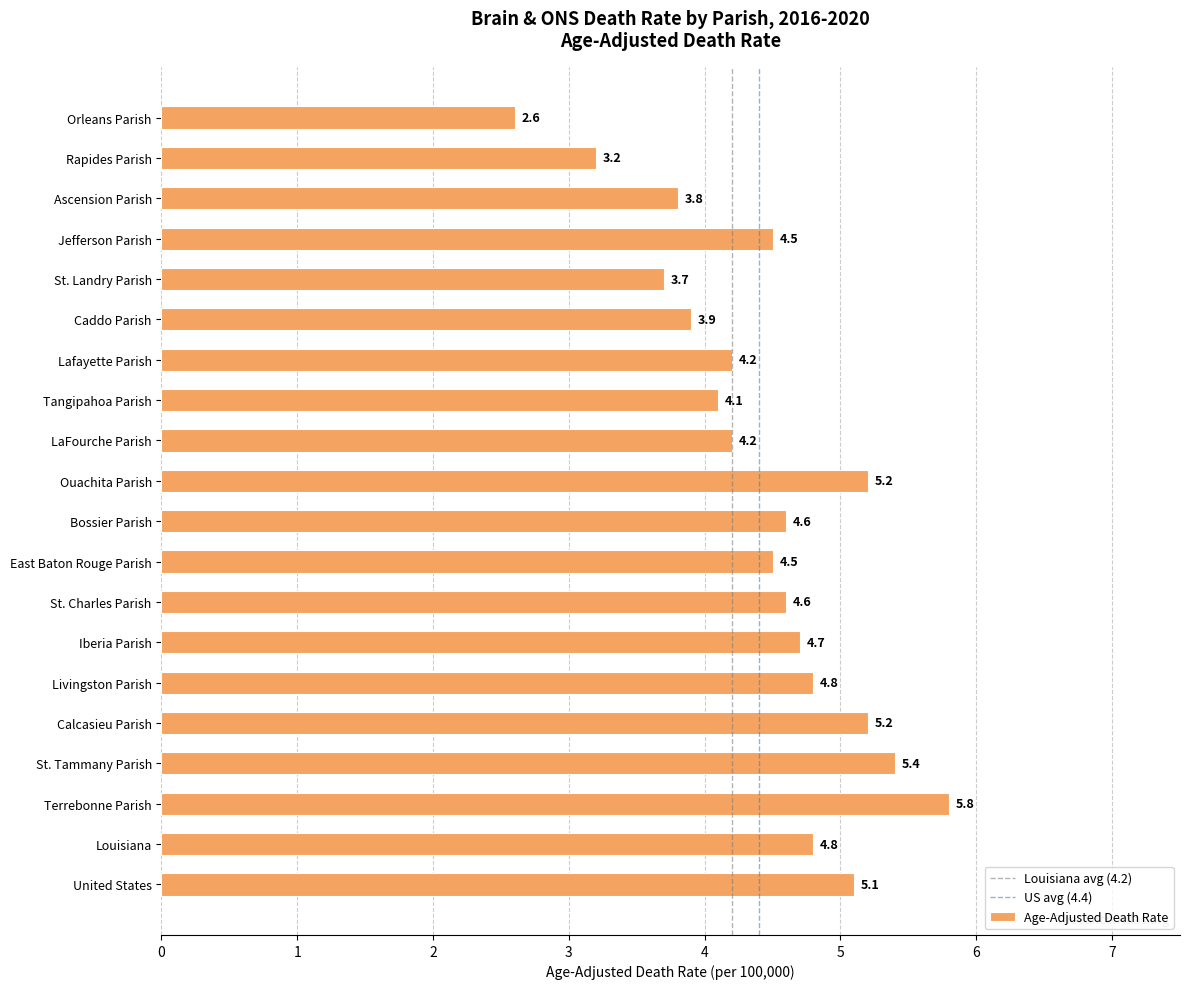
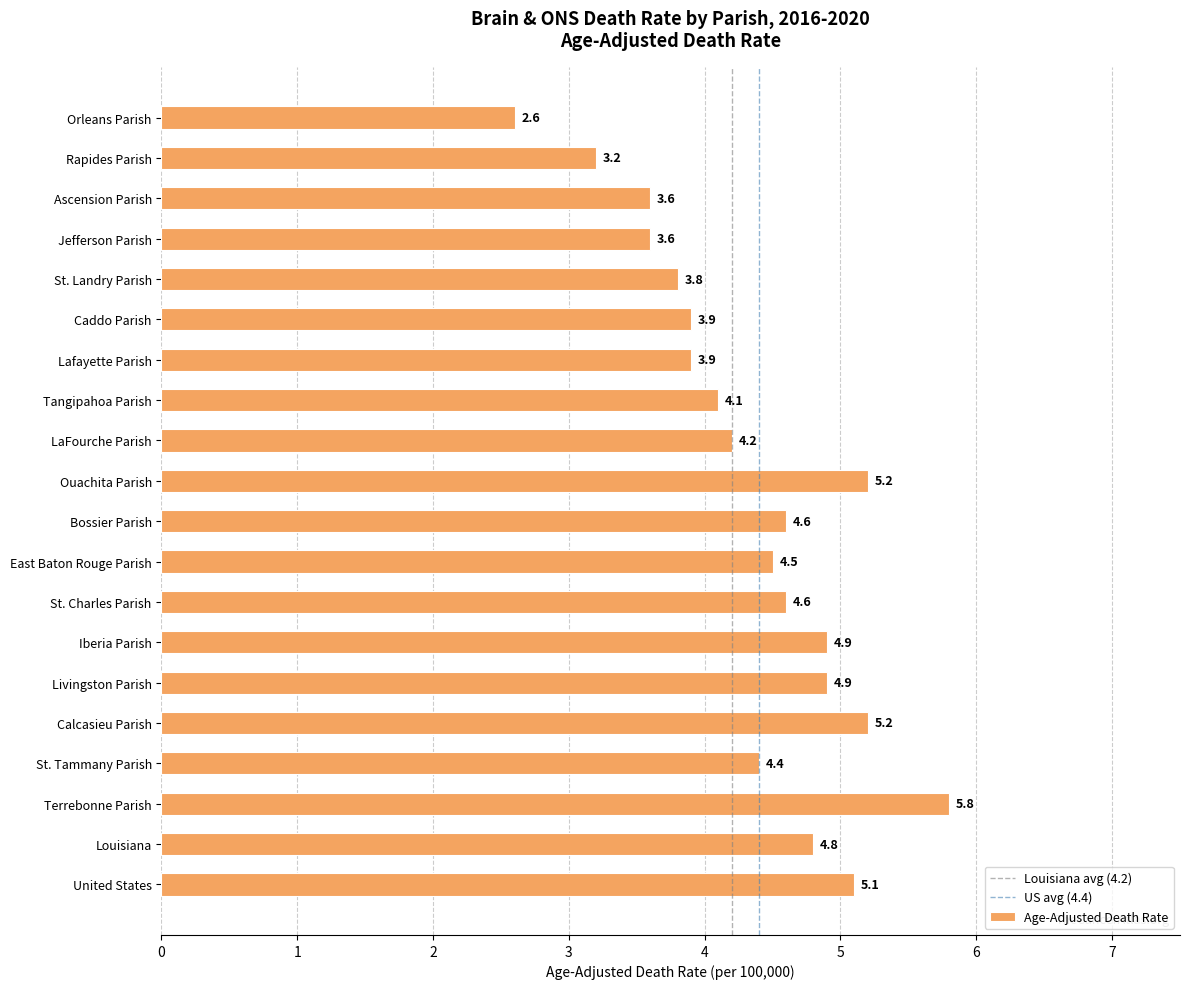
  {
    "Orleans Parish": 2.6,
    "Rapides Parish": 3.2,
-   "Ascension Parish": 3.8,
-   "Jefferson Parish": 4.5,
-   "St. Landry Parish": 3.7,
+   "Ascension Parish": 3.6,
+   "Jefferson Parish": 3.6,
+   "St. Landry Parish": 3.8,
    "Caddo Parish": 3.9,
-   "Lafayette Parish": 4.2,
+   "Lafayette Parish": 3.9,
    "Tangipahoa Parish": 4.1,
    "LaFourche Parish": 4.2,
    "Ouachita Parish": 5.2,
    "Bossier Parish": 4.6,
    "East Baton Rouge Parish": 4.5,
    "St. Charles Parish": 4.6,
-   "Iberia Parish": 4.7,
-   "Livingston Parish": 4.8,
+   "Iberia Parish": 4.9,
+   "Livingston Parish": 4.9,
    "Calcasieu Parish": 5.2,
-   "St. Tammany Parish": 5.4,
+   "St. Tammany Parish": 4.4,
    "Terrebonne Parish": 5.8,
    "Louisiana": 4.8,
    "United States": 5.1
  }
